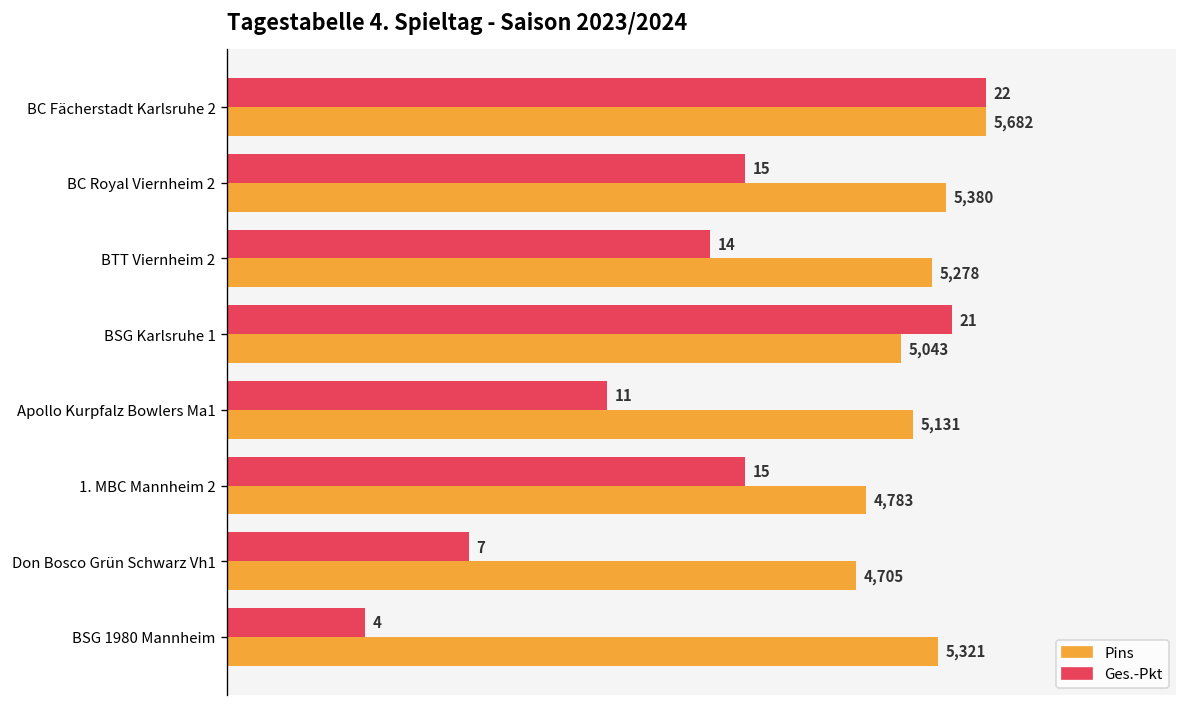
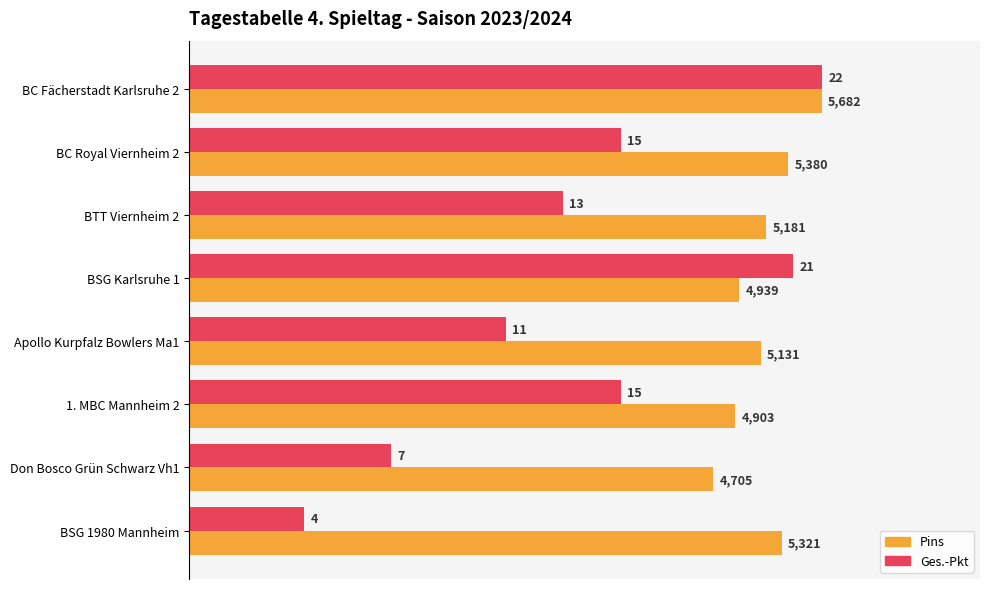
  {
    "Pins": {
-     "BTT Viernheim 2": "5,278",
-     "BSG Karlsruhe 1": "5,043",
-     "1. MBC Mannheim 2": "4,783"
+     "BTT Viernheim 2": "5,181",
+     "BSG Karlsruhe 1": "4,939",
+     "1. MBC Mannheim 2": "4,903"
    },
    "Ges.-Pkt": {
-     "BTT Viernheim 2": "14"
+     "BTT Viernheim 2": "13"
    }
  }
